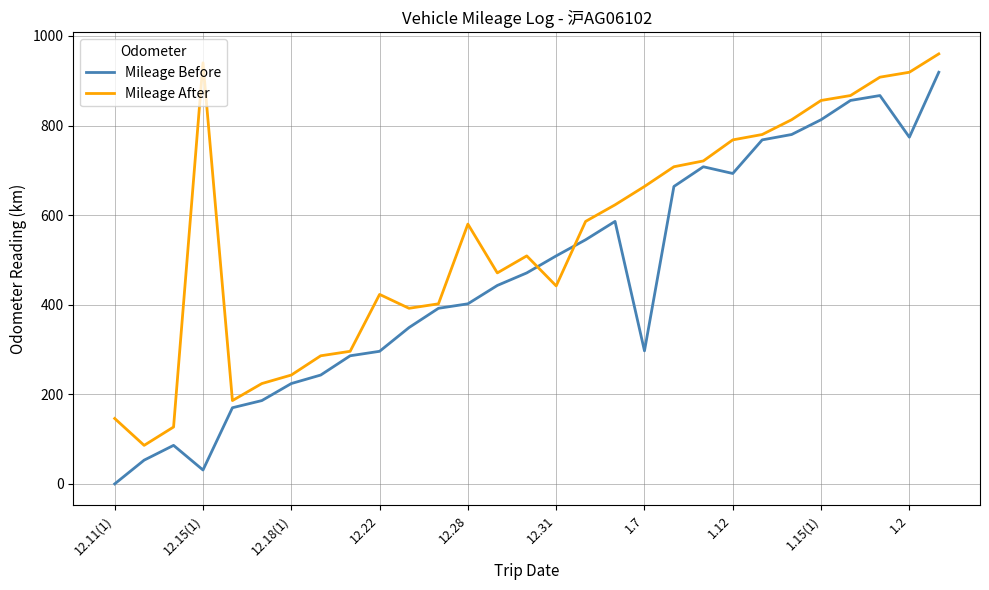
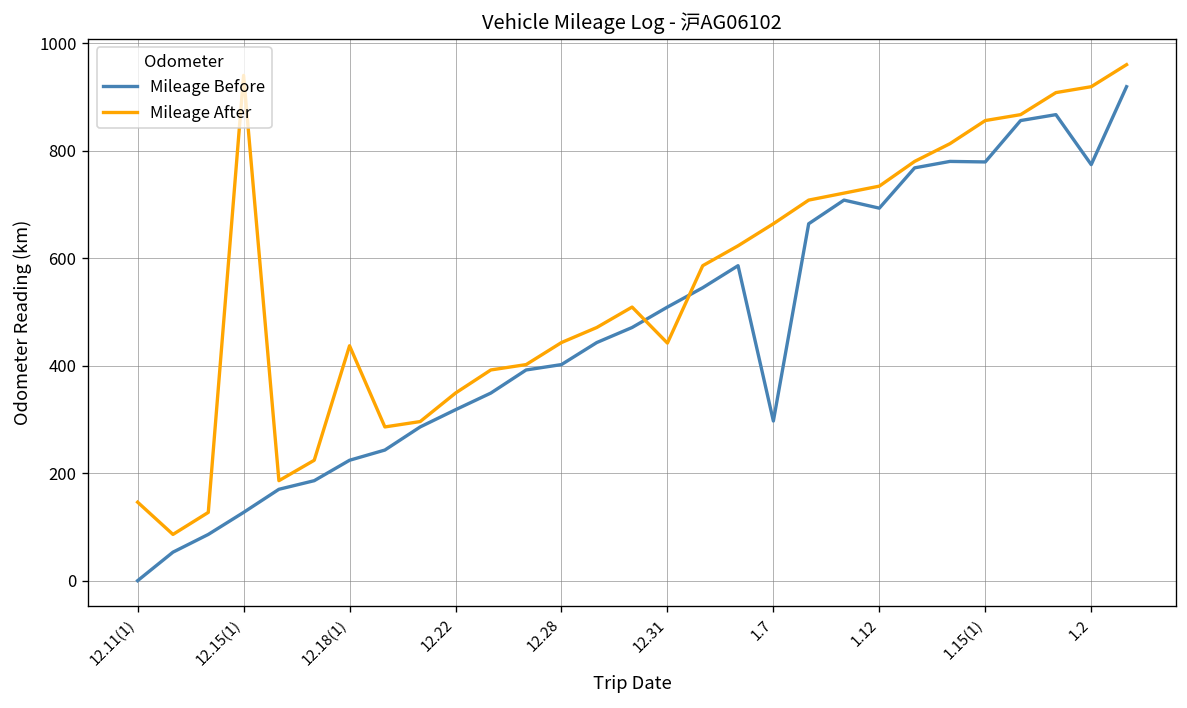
  {
    "Mileage Before": {
      "12.11(1)": 0,
-     "12.15(1)": 30,
+     "12.15(1)": 130,
      "12.18(1)": 220,
-     "12.22": 300,
+     "12.22": 320,
      "12.28": 400,
      "12.31": 510,
      "1.7": 300,
      "1.12": 690,
-     "1.15(1)": 810,
+     "1.15(1)": 780,
      "1.2": 770
    },
    "Mileage After": {
      "12.11(1)": 150,
-     "12.18(1)": 240,
-     "12.22": 420,
-     "12.28": 580,
+     "12.18(1)": 440,
+     "12.22": 350,
+     "12.28": 440,
      "12.31": 440,
      "1.7": 660,
-     "1.12": 770,
+     "1.12": 730,
      "1.15(1)": 860,
      "1.2": 920
    }
  }
